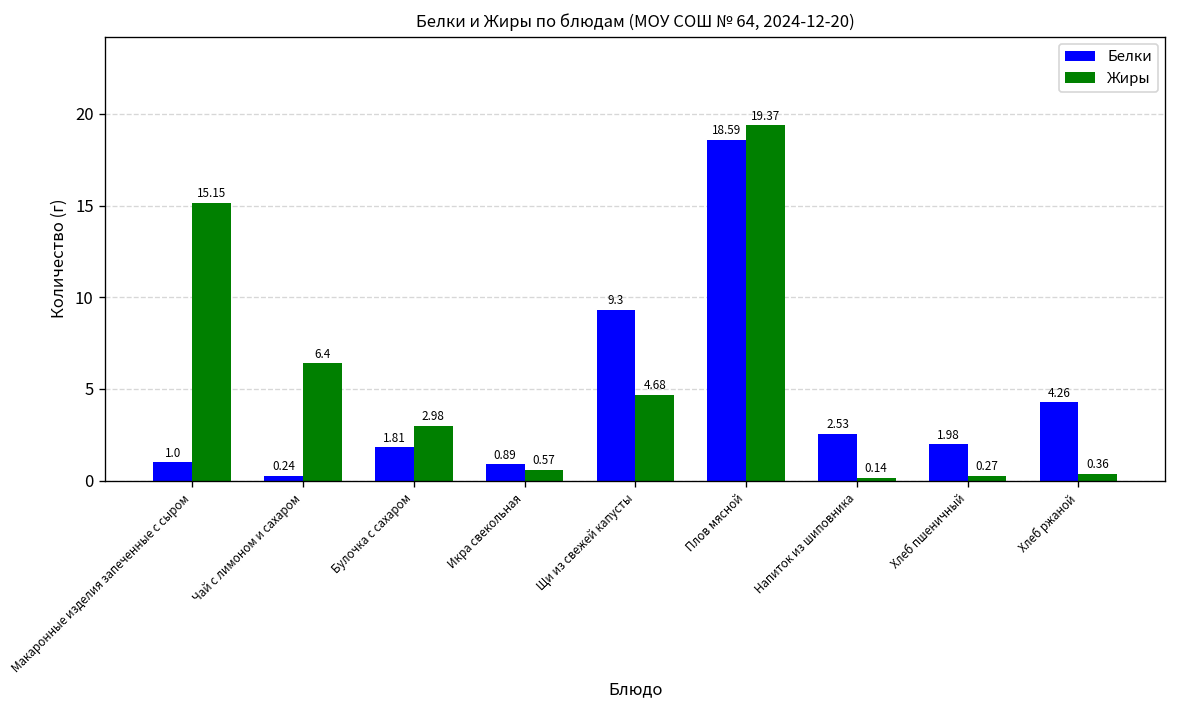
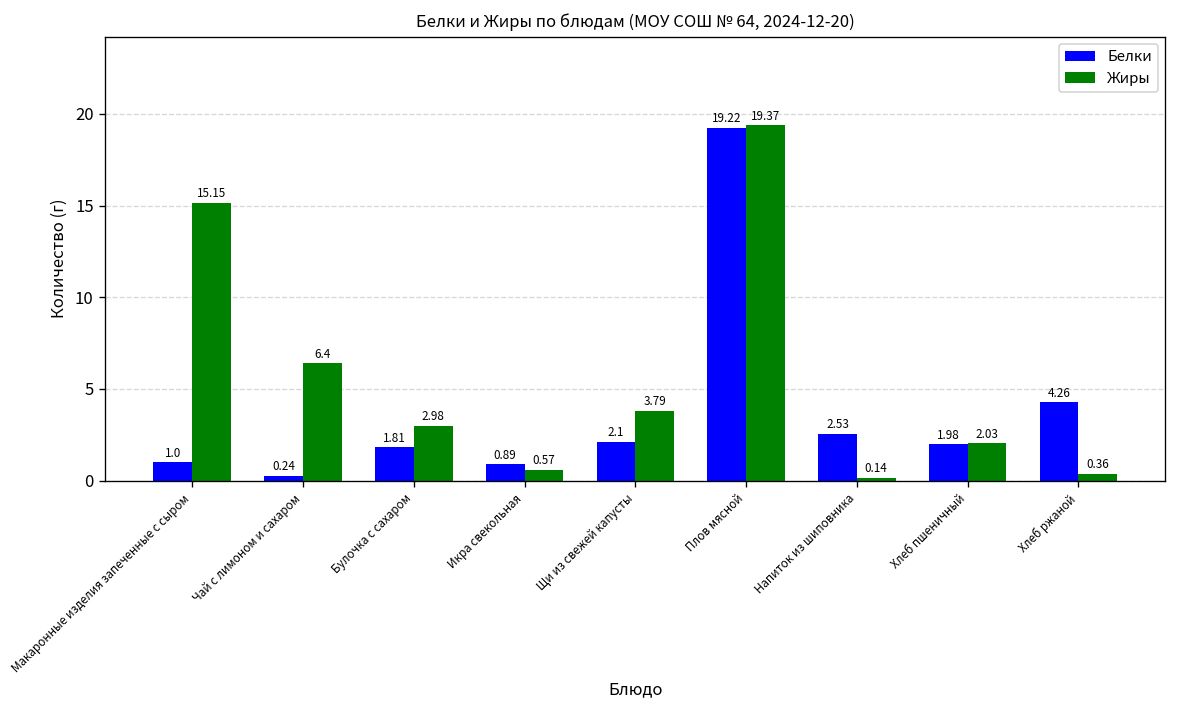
  {
    "Белки": {
      "Макаронные изделия запеченные с сыром": 1.0,
      "Чай с лимоном и сахаром": 0.24,
      "Булочка с сахаром": 1.81,
      "Икра свекольная": 0.89,
-     "Щи из свежей капусты": 9.3,
-     "Плов мясной": 18.59,
+     "Щи из свежей капусты": 2.1,
+     "Плов мясной": 19.22,
      "Напиток из шиповника": 2.53,
      "Хлеб пшеничный": 1.98,
      "Хлеб ржаной": 4.26
    },
    "Жиры": {
      "Макаронные изделия запеченные с сыром": 15.15,
      "Чай с лимоном и сахаром": 6.4,
      "Булочка с сахаром": 2.98,
      "Икра свекольная": 0.57,
-     "Щи из свежей капусты": 4.68,
+     "Щи из свежей капусты": 3.79,
      "Плов мясной": 19.37,
      "Напиток из шиповника": 0.14,
-     "Хлеб пшеничный": 0.27,
+     "Хлеб пшеничный": 2.03,
      "Хлеб ржаной": 0.36
    }
  }
